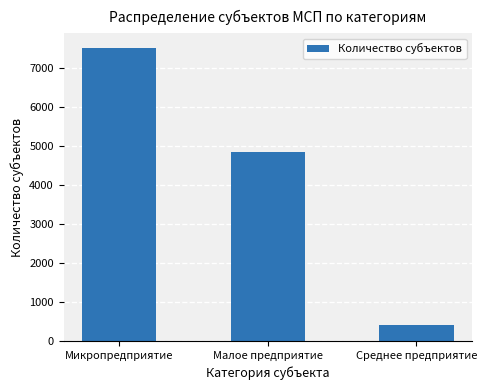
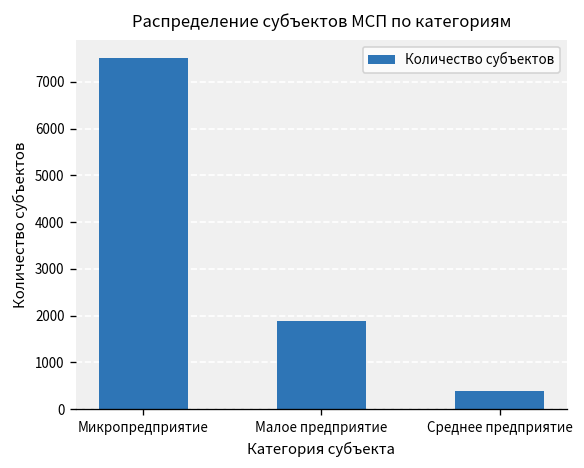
  {
    "Микропредприятие": 7500,
-   "Малое предприятие": 4900,
+   "Малое предприятие": 1900,
    "Среднее предприятие": 400
  }
